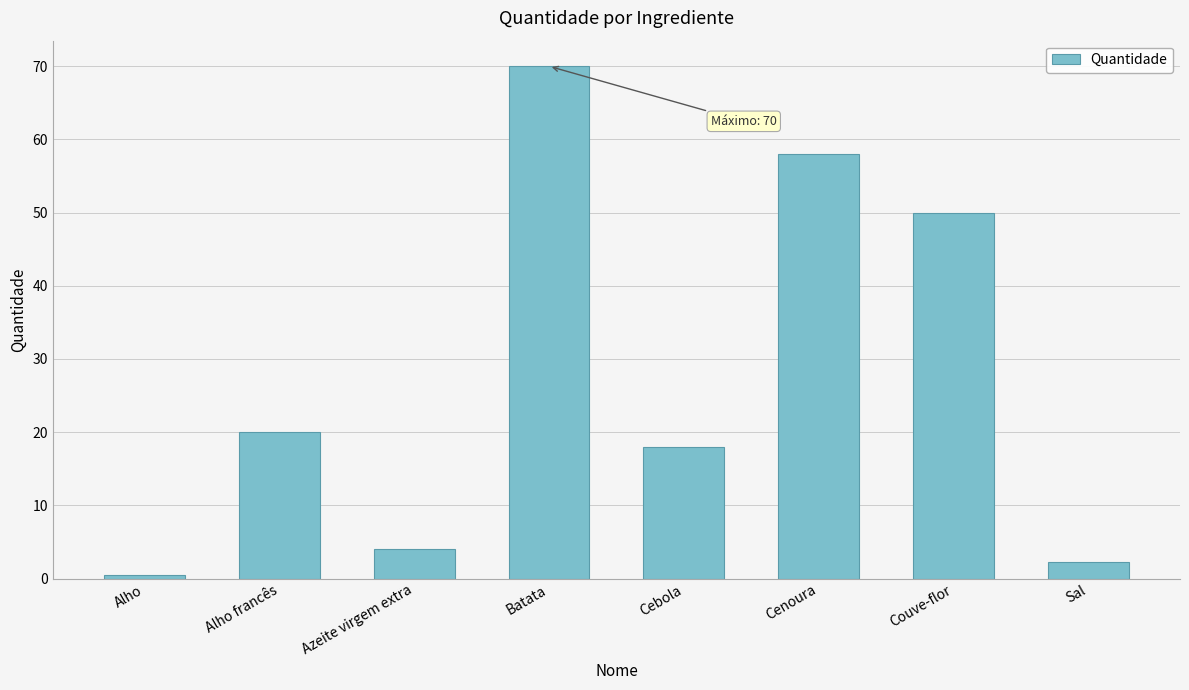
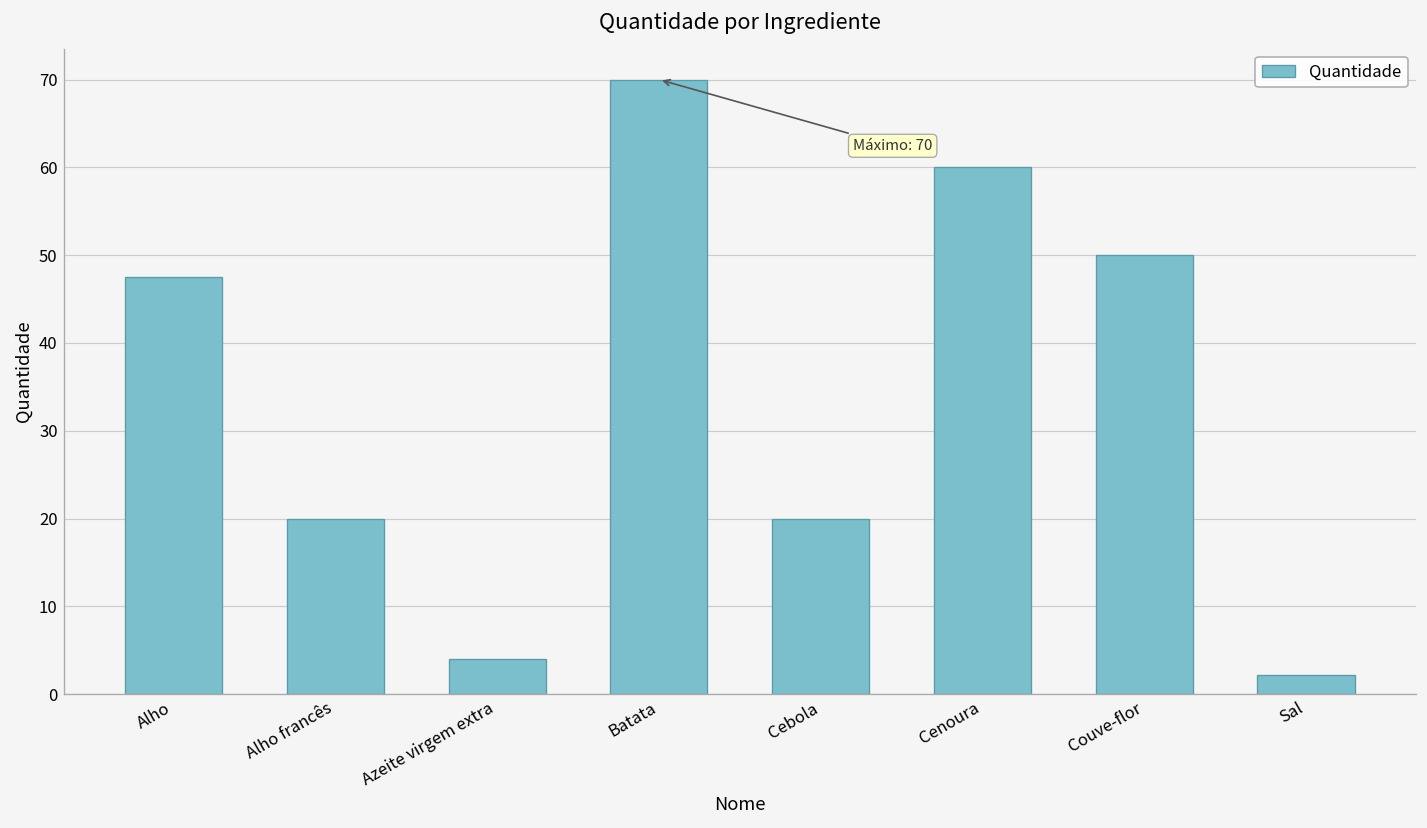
  {
-   "Alho": 1,
+   "Alho": 48,
    "Alho francês": 20,
    "Azeite virgem extra": 4,
-   "Cebola": 18,
-   "Cenoura": 58,
+   "Cebola": 20,
+   "Cenoura": 60,
    "Couve-flor": 50,
    "Sal": 2
  }
